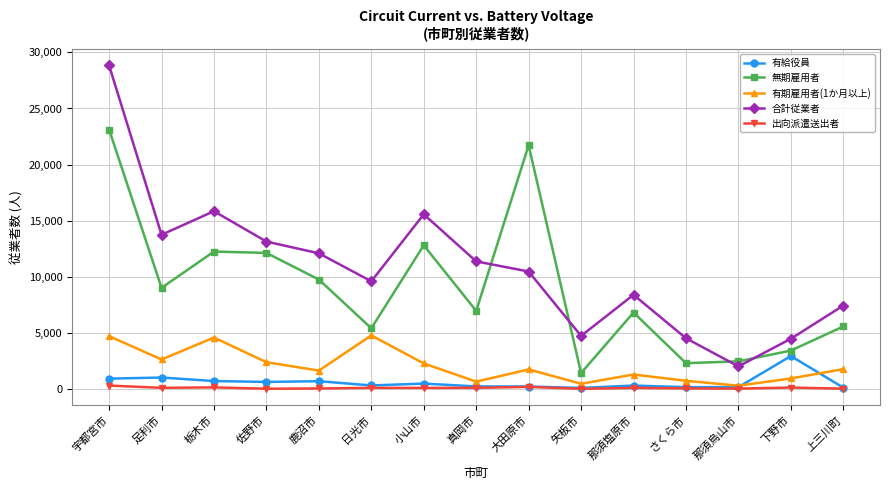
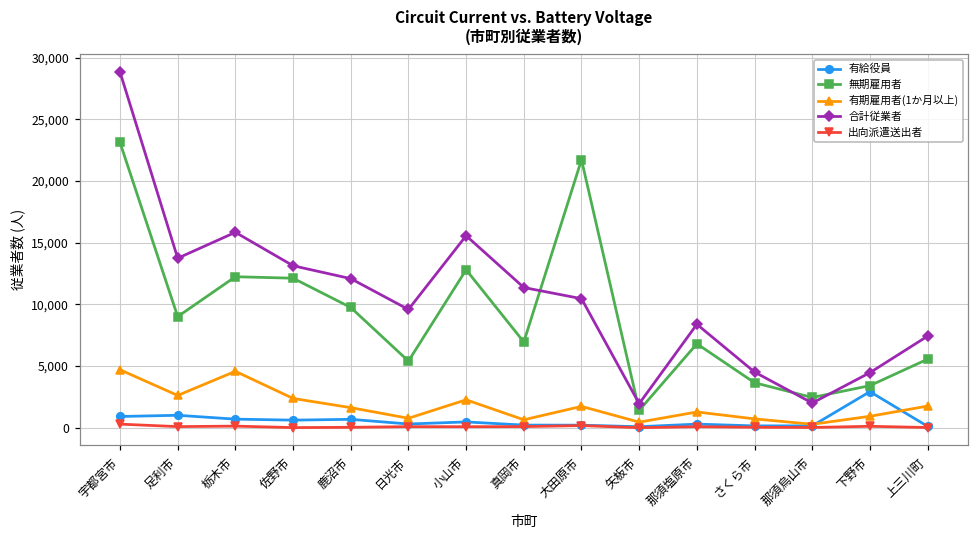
  {
    "有給役員": {
      "宇都宮市": "900",
      "足利市": "1,000",
      "栃木市": "700",
      "佐野市": "600",
      "鹿沼市": "700",
      "小山市": "500",
      "下野市": "2,900"
    },
    "無期雇用者": {
      "宇都宮市": "23,100",
      "足利市": "9,000",
      "栃木市": "12,200",
      "佐野市": "12,100",
      "鹿沼市": "9,700",
      "日光市": "5,400",
      "小山市": "12,800",
      "真岡市": "7,000",
      "大田原市": "21,700",
      "矢板市": "1,400",
      "那須塩原市": "6,800",
-     "さくら市": "2,300",
+     "さくら市": "3,600",
      "那須烏山市": "2,500",
      "下野市": "3,400",
      "上三川町": "5,600"
    },
    "有期雇用者(1か月以上)": {
      "宇都宮市": "4,700",
      "足利市": "2,600",
      "栃木市": "4,600",
      "佐野市": "2,400",
      "鹿沼市": "1,600",
-     "日光市": "4,800",
+     "日光市": "800",
      "小山市": "2,300",
      "真岡市": "600",
      "大田原市": "1,700",
      "矢板市": "500",
      "那須塩原市": "1,300",
      "さくら市": "700",
      "下野市": "900",
      "上三川町": "1,800"
    },
    "合計従業者": {
      "宇都宮市": "28,800",
      "足利市": "13,700",
      "栃木市": "15,800",
      "佐野市": "13,100",
      "鹿沼市": "12,100",
      "日光市": "9,600",
      "小山市": "15,600",
      "真岡市": "11,400",
      "大田原市": "10,500",
-     "矢板市": "4,700",
+     "矢板市": "1,900",
      "那須塩原市": "8,400",
      "さくら市": "4,500",
      "那須烏山市": "2,000",
      "下野市": "4,500",
      "上三川町": "7,400"
    },
    "出向派遣送出者": {
      "宇都宮市": "300",
      "足利市": "100",
      "栃木市": "100",
      "佐野市": "0",
      "鹿沼市": "0",
      "小山市": "100",
      "下野市": "100"
    }
  }
